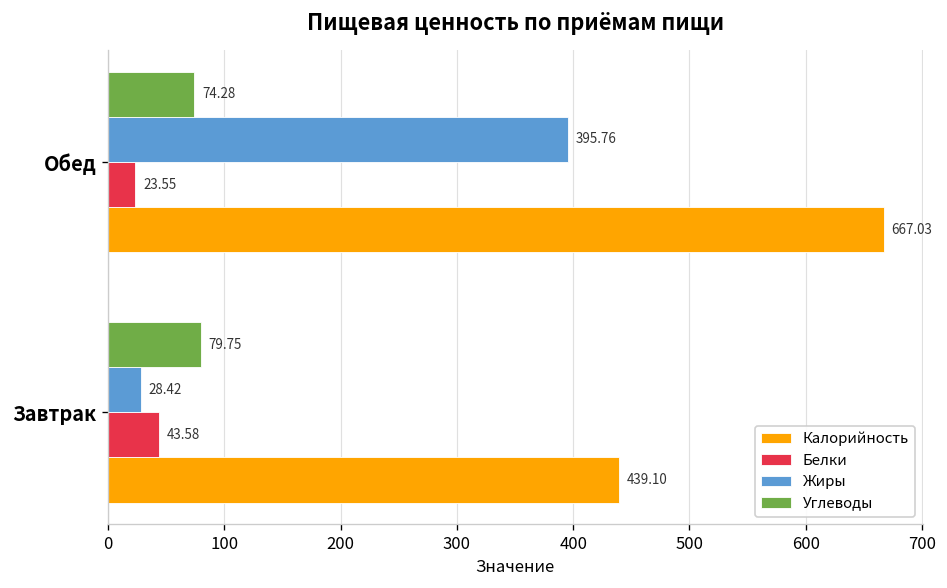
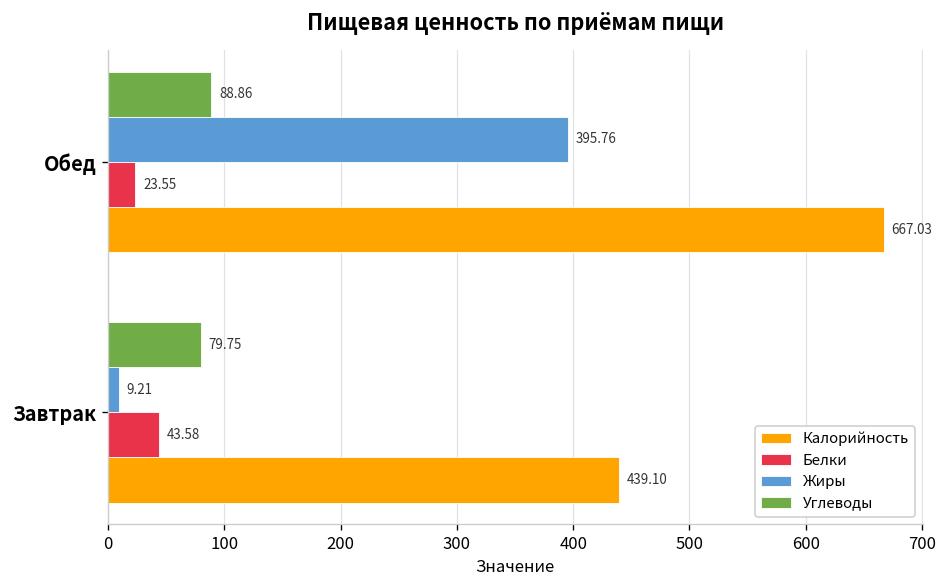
  {
    "Калорийность": {
      "Обед": 667.03,
      "Завтрак": 439.10
    },
    "Белки": {
      "Обед": 23.55,
      "Завтрак": 43.58
    },
    "Жиры": {
      "Обед": 395.76,
-     "Завтрак": 28.42
+     "Завтрак": 9.21
    },
    "Углеводы": {
-     "Обед": 74.28,
+     "Обед": 88.86,
      "Завтрак": 79.75
    }
  }
